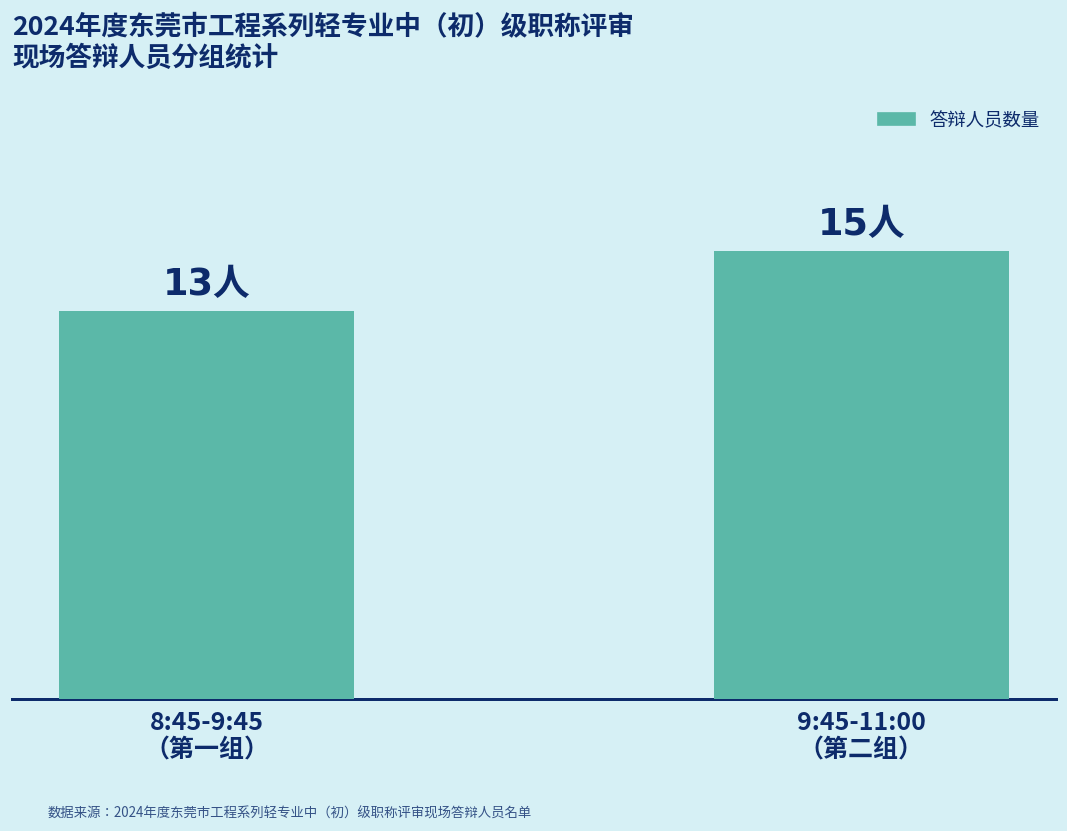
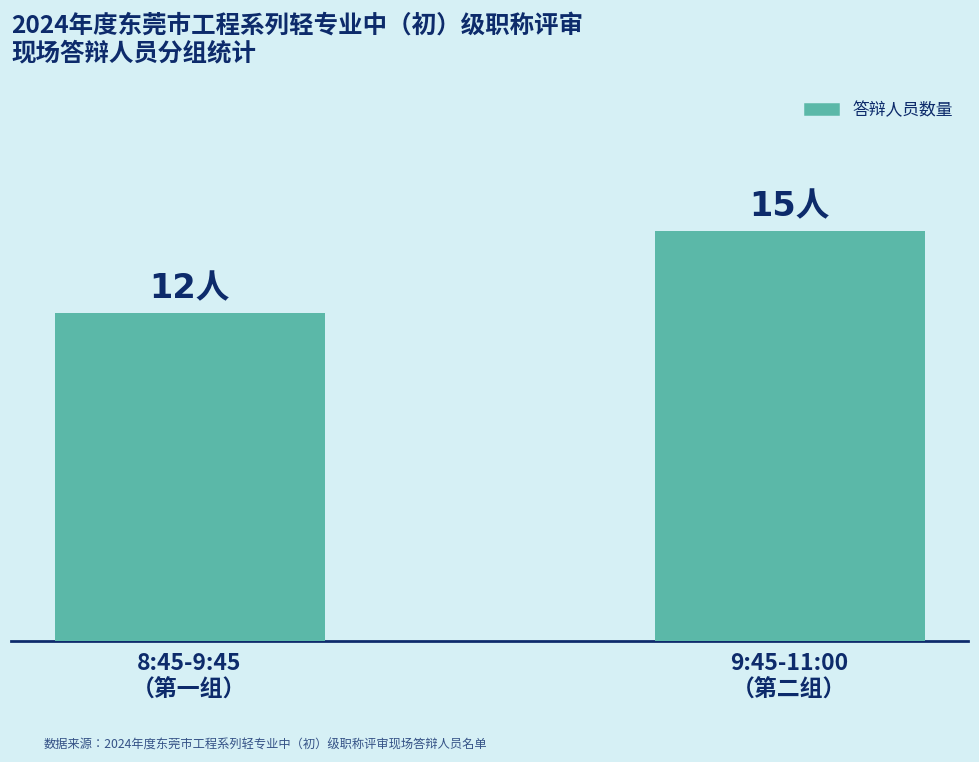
  {
-   "8:45-9:45 （第一组）": "13人",
+   "8:45-9:45 （第一组）": "12人",
    "9:45-11:00 （第二组）": "15人"
  }
